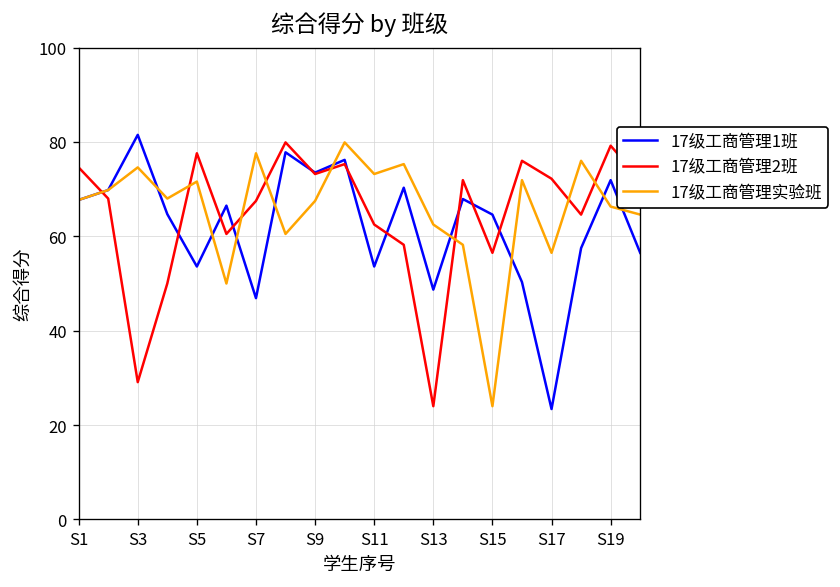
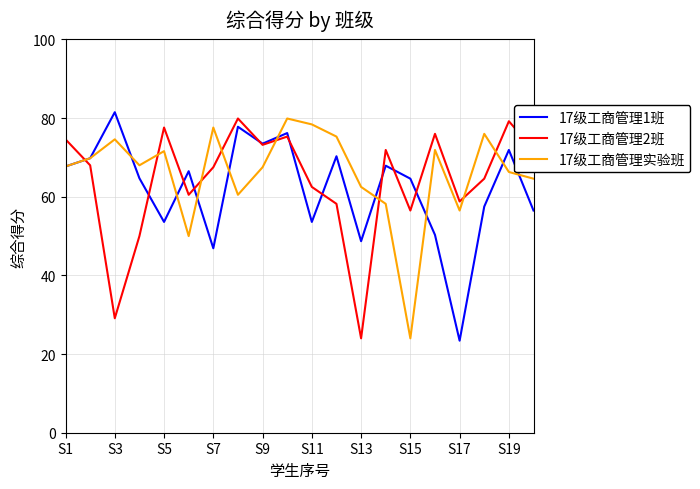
  {
    "17级工商管理1班": {
      "S3": 82,
      "S5": 54,
      "S7": 47,
      "S11": 54,
      "S13": 49,
      "S15": 65,
      "S17": 23,
      "S19": 72
    },
    "17级工商管理2班": {
      "S1": 75,
      "S3": 29,
      "S5": 78,
      "S7": 68,
      "S11": 63,
      "S13": 24,
      "S15": 57,
-     "S17": 72,
+     "S17": 59,
      "S19": 79
    },
    "17级工商管理实验班": {
      "S3": 75,
      "S5": 72,
      "S7": 78,
      "S9": 68,
-     "S11": 73,
+     "S11": 78,
      "S13": 63,
      "S15": 24,
      "S17": 57,
      "S19": 66
    }
  }
